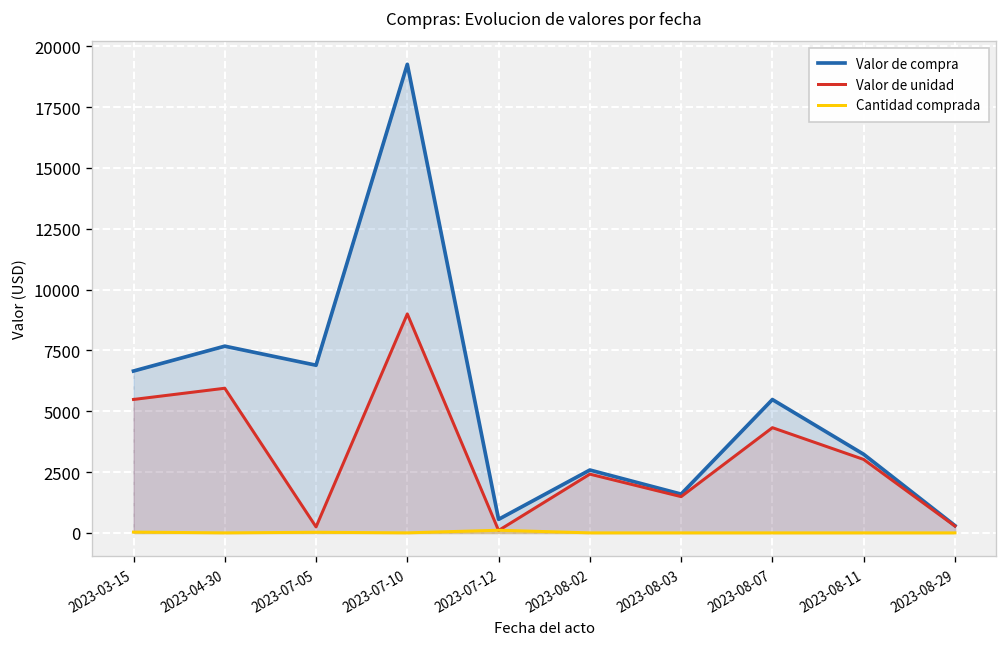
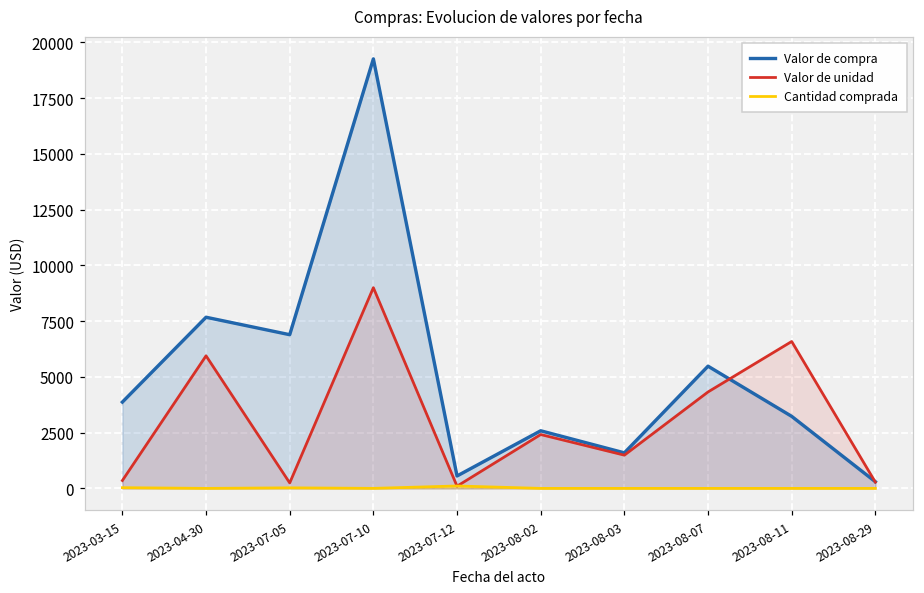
  {
    "Valor de compra": {
-     "2023-03-15": 6700,
+     "2023-03-15": 3900,
      "2023-04-30": 7700,
      "2023-07-05": 6900,
      "2023-07-10": 19300,
      "2023-07-12": 600,
      "2023-08-02": 2600,
      "2023-08-07": 5500,
      "2023-08-11": 3200
    },
    "Valor de unidad": {
-     "2023-03-15": 5500,
+     "2023-03-15": 400,
      "2023-04-30": 5900,
      "2023-07-05": 200,
      "2023-07-10": 9000,
      "2023-08-02": 2400,
      "2023-08-07": 4300,
-     "2023-08-11": 3000
+     "2023-08-11": 6600
    },
    "Cantidad comprada": {
      "2023-03-15": 0,
      "2023-04-30": 0,
      "2023-07-05": 0,
      "2023-07-10": 0,
      "2023-08-02": 0,
      "2023-08-03": 0,
      "2023-08-07": 0,
      "2023-08-11": 0,
      "2023-08-29": 0
    }
  }
